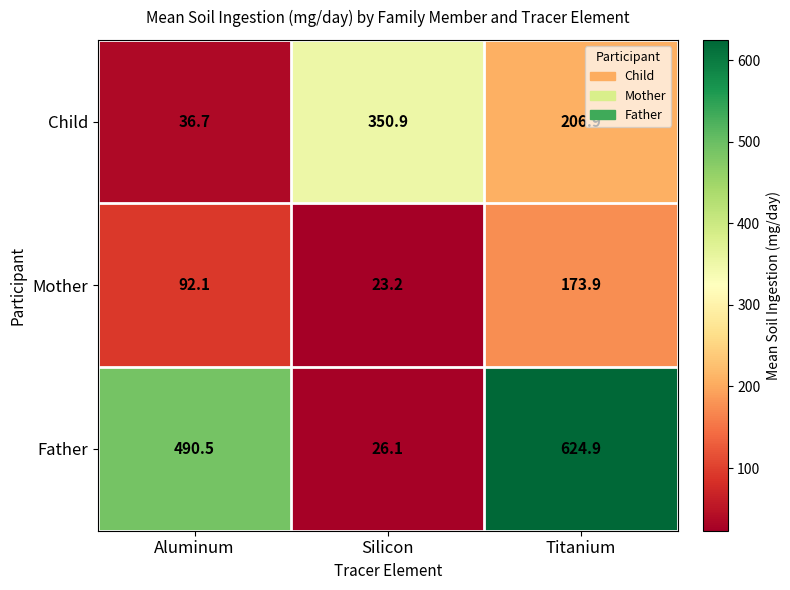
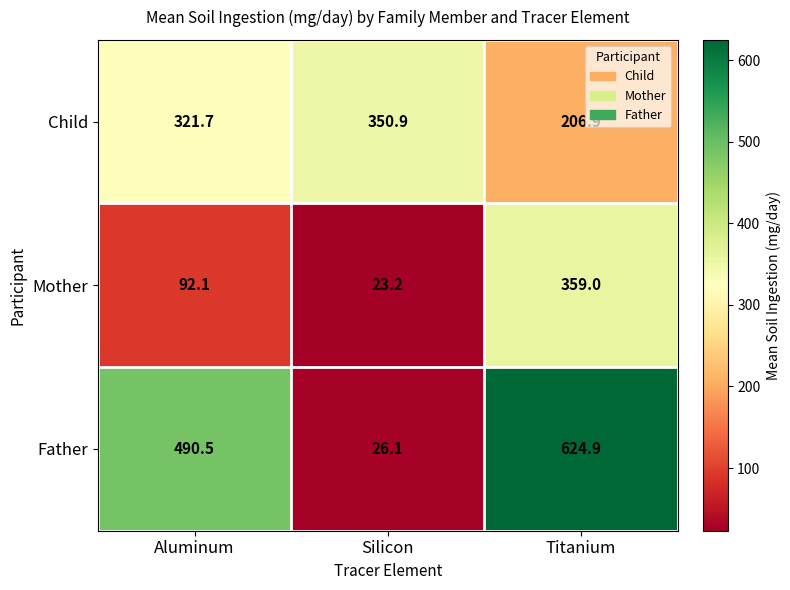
  {
    "Child": {
-     "Aluminum": 36.7,
+     "Aluminum": 321.7,
      "Silicon": 350.9
    },
    "Mother": {
      "Aluminum": 92.1,
      "Silicon": 23.2,
-     "Titanium": 173.9
+     "Titanium": 359.0
    },
    "Father": {
      "Aluminum": 490.5,
      "Silicon": 26.1,
      "Titanium": 624.9
    }
  }
